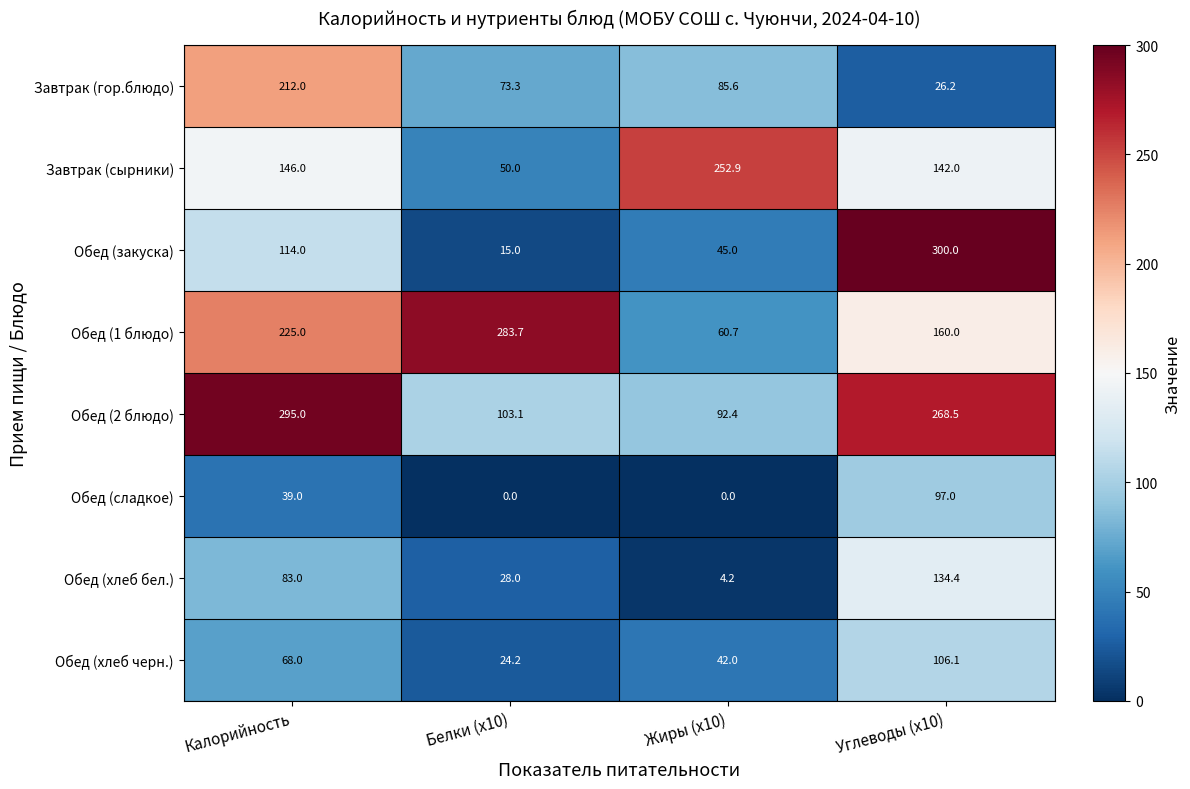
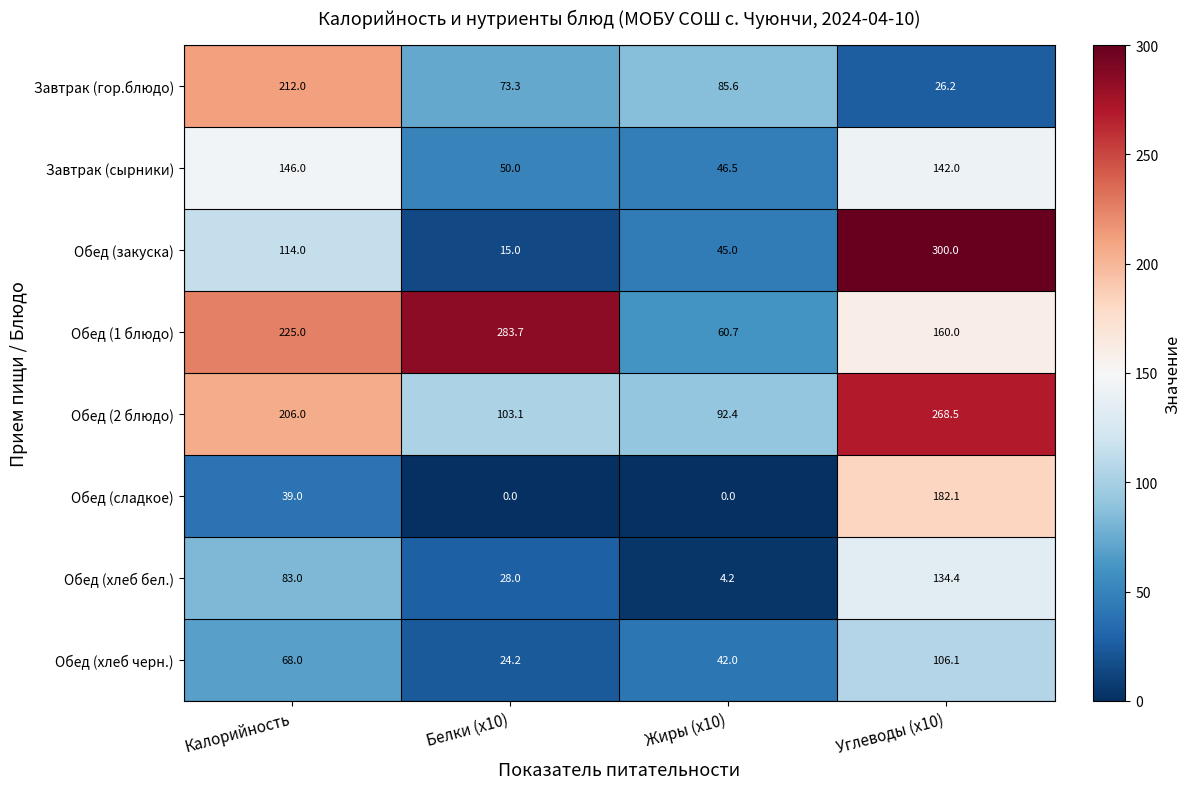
  {
    "Завтрак (гор.блюдо)": {
      "Калорийность": 212.0,
      "Белки (x10)": 73.3,
      "Жиры (x10)": 85.6,
      "Углеводы (x10)": 26.2
    },
    "Завтрак (сырники)": {
      "Калорийность": 146.0,
      "Белки (x10)": 50.0,
-     "Жиры (x10)": 252.9,
+     "Жиры (x10)": 46.5,
      "Углеводы (x10)": 142.0
    },
    "Обед (закуска)": {
      "Калорийность": 114.0,
      "Белки (x10)": 15.0,
      "Жиры (x10)": 45.0,
      "Углеводы (x10)": 300.0
    },
    "Обед (1 блюдо)": {
      "Калорийность": 225.0,
      "Белки (x10)": 283.7,
      "Жиры (x10)": 60.7,
      "Углеводы (x10)": 160.0
    },
    "Обед (2 блюдо)": {
-     "Калорийность": 295.0,
+     "Калорийность": 206.0,
      "Белки (x10)": 103.1,
      "Жиры (x10)": 92.4,
      "Углеводы (x10)": 268.5
    },
    "Обед (сладкое)": {
      "Калорийность": 39.0,
      "Белки (x10)": 0.0,
      "Жиры (x10)": 0.0,
-     "Углеводы (x10)": 97.0
+     "Углеводы (x10)": 182.1
    },
    "Обед (хлеб бел.)": {
      "Калорийность": 83.0,
      "Белки (x10)": 28.0,
      "Жиры (x10)": 4.2,
      "Углеводы (x10)": 134.4
    },
    "Обед (хлеб черн.)": {
      "Калорийность": 68.0,
      "Белки (x10)": 24.2,
      "Жиры (x10)": 42.0,
      "Углеводы (x10)": 106.1
    }
  }
